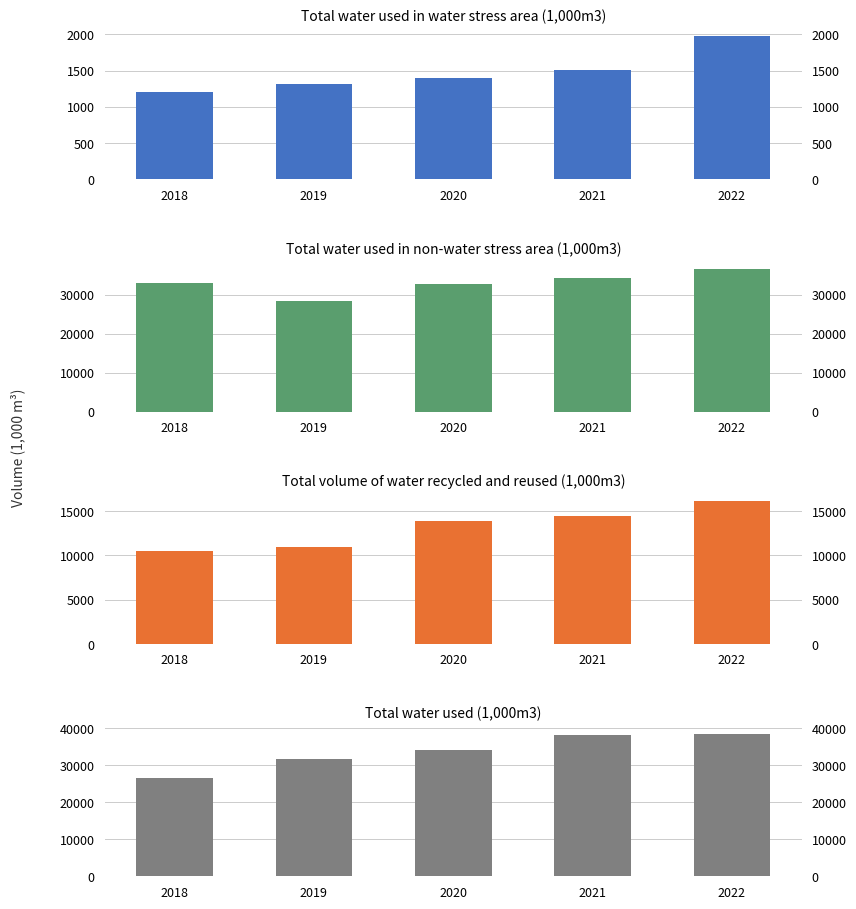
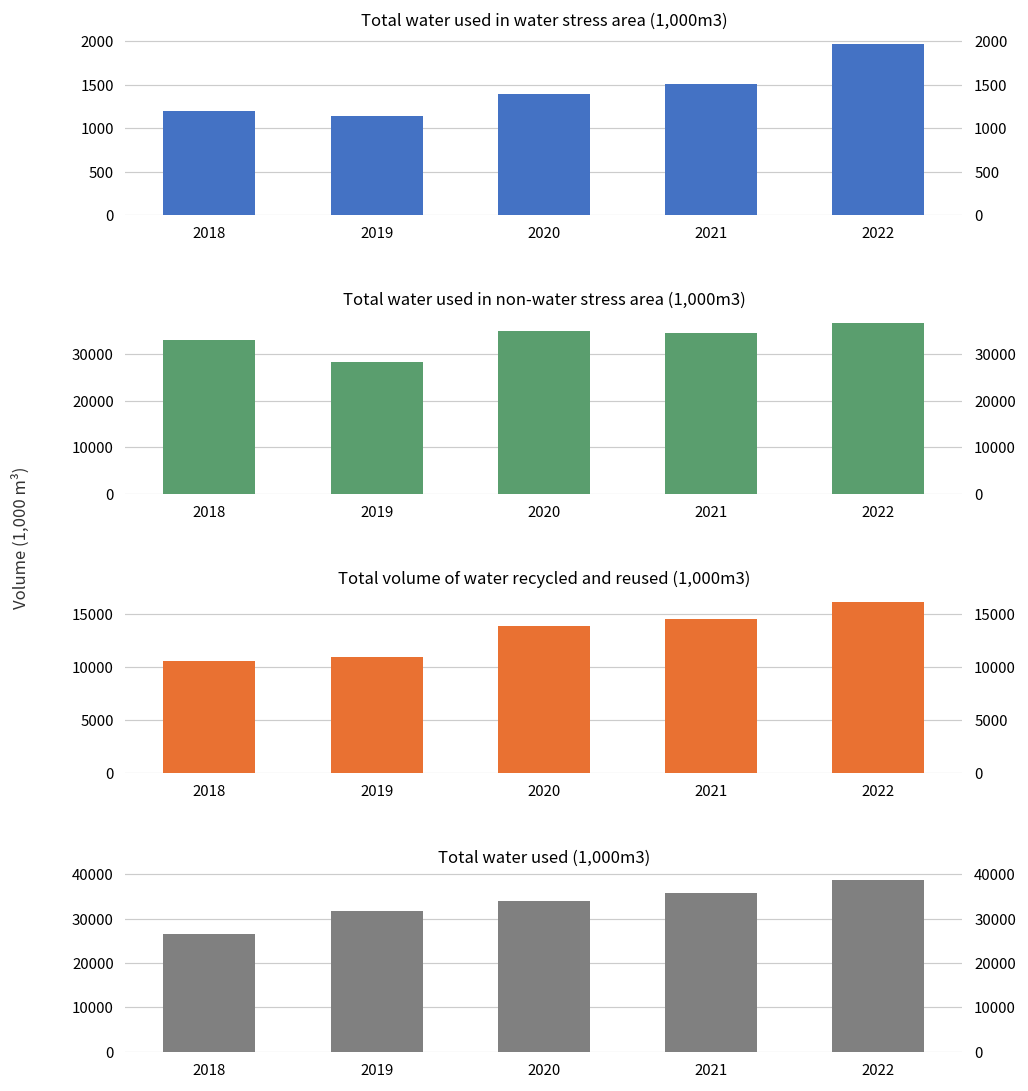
  {
    "Total water used in water stress area (1,000m3)": {
      "2018": 1200,
-     "2019": 1300,
+     "2019": 1100,
      "2020": 1400,
      "2021": 1500,
      "2022": 2000
    },
    "Total water used in non-water stress area (1,000m3)": {
      "2018": 33000,
      "2019": 28000,
-     "2020": 33000,
+     "2020": 35000,
      "2021": 34000,
      "2022": 37000
    },
    "Total volume of water recycled and reused (1,000m3)": {
      "2018": 11000,
      "2019": 11000,
      "2020": 14000,
      "2021": 14000,
      "2022": 16000
    },
    "Total water used (1,000m3)": {
      "2018": 27000,
      "2019": 32000,
      "2020": 34000,
-     "2021": 38000,
+     "2021": 36000,
      "2022": 39000
    }
  }
